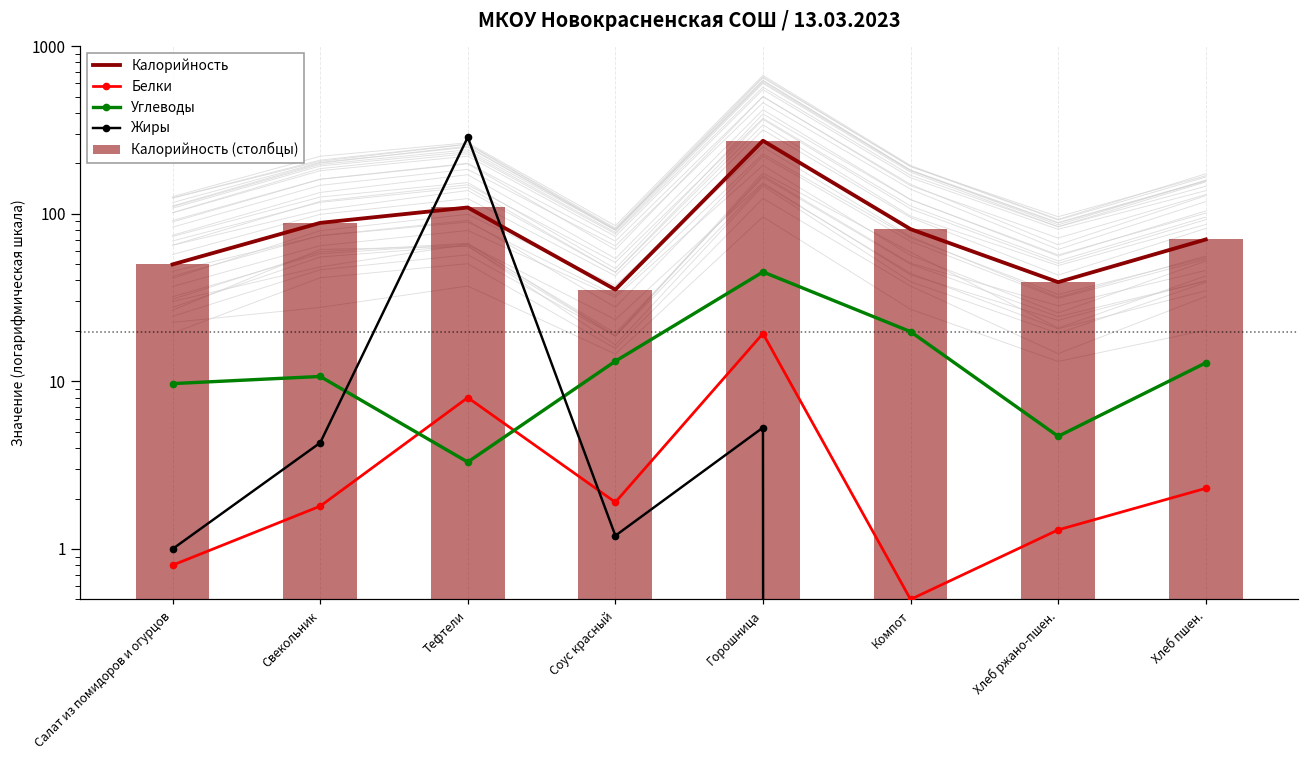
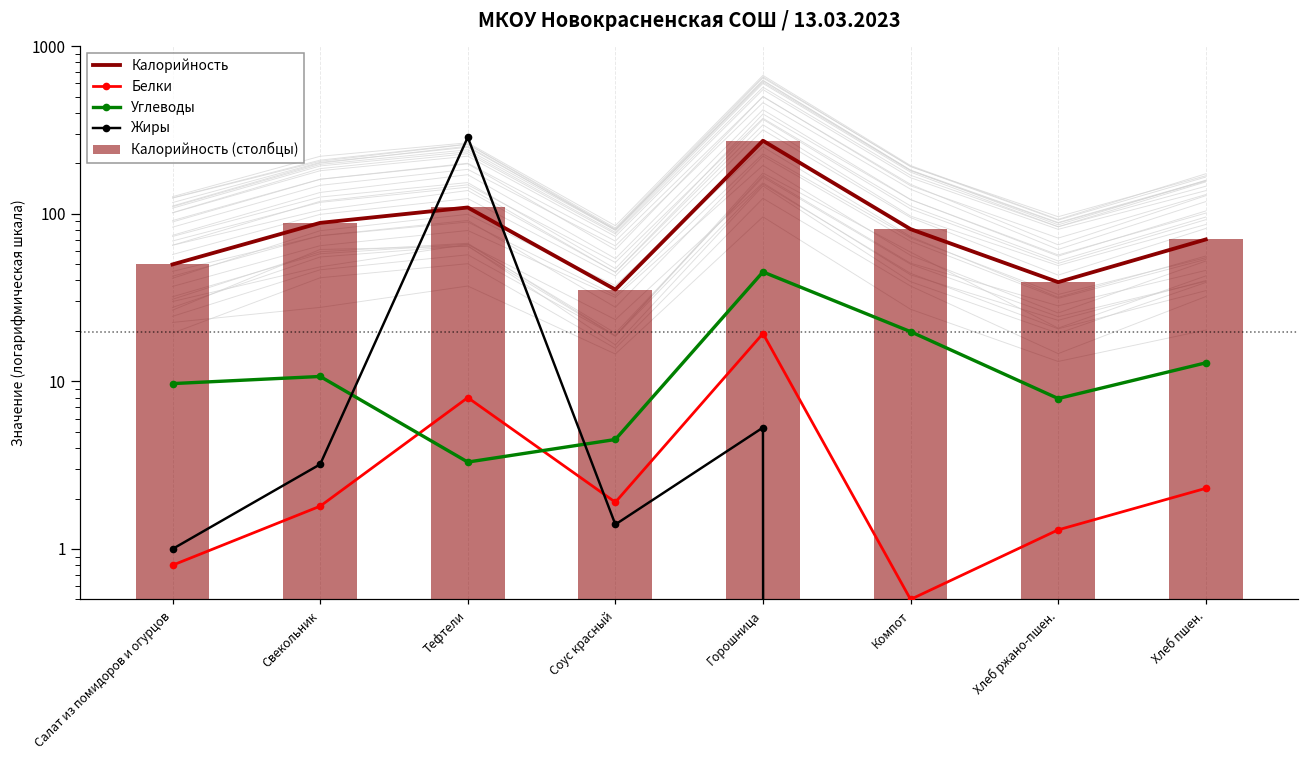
  {
    "Белки": {
      "Салат из помидоров и огурцов": 0.8,
      "Свекольник": 1.8,
      "Тефтели": 8,
      "Соус красный": 1.9,
      "Горошница": 19,
      "Компот": 0.5,
      "Хлеб ржано-пшен.": 1.3,
      "Хлеб пшен.": 2.3
    },
    "Углеводы": {
      "Салат из помидоров и огурцов": 10,
      "Свекольник": 11,
      "Тефтели": 3.3,
-     "Соус красный": 13,
+     "Соус красный": 4.5,
      "Горошница": 45,
      "Компот": 20,
-     "Хлеб ржано-пшен.": 4.7,
+     "Хлеб ржано-пшен.": 8,
      "Хлеб пшен.": 13
    },
    "Жиры": {
      "Салат из помидоров и огурцов": 1.0,
-     "Свекольник": 4.3,
+     "Свекольник": 3.2,
      "Тефтели": 290,
-     "Соус красный": 1.2,
+     "Соус красный": 1.4,
      "Горошница": 5.3
    }
  }
